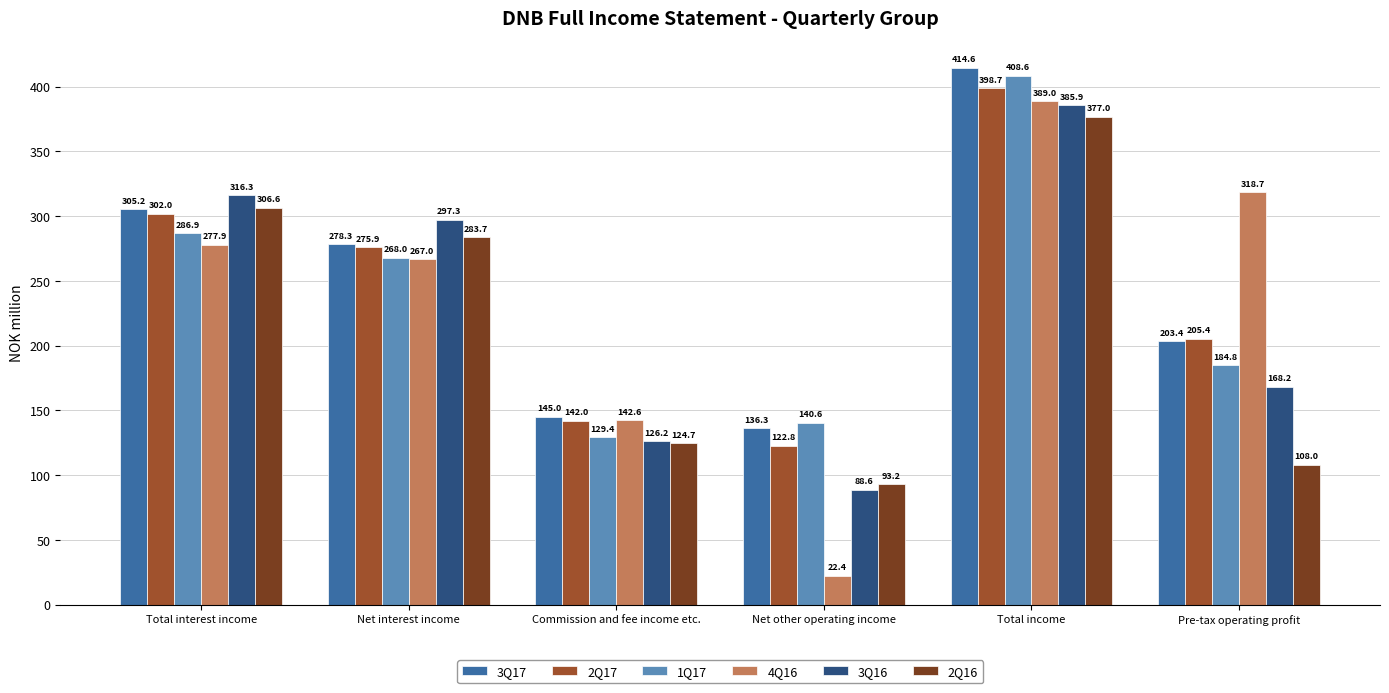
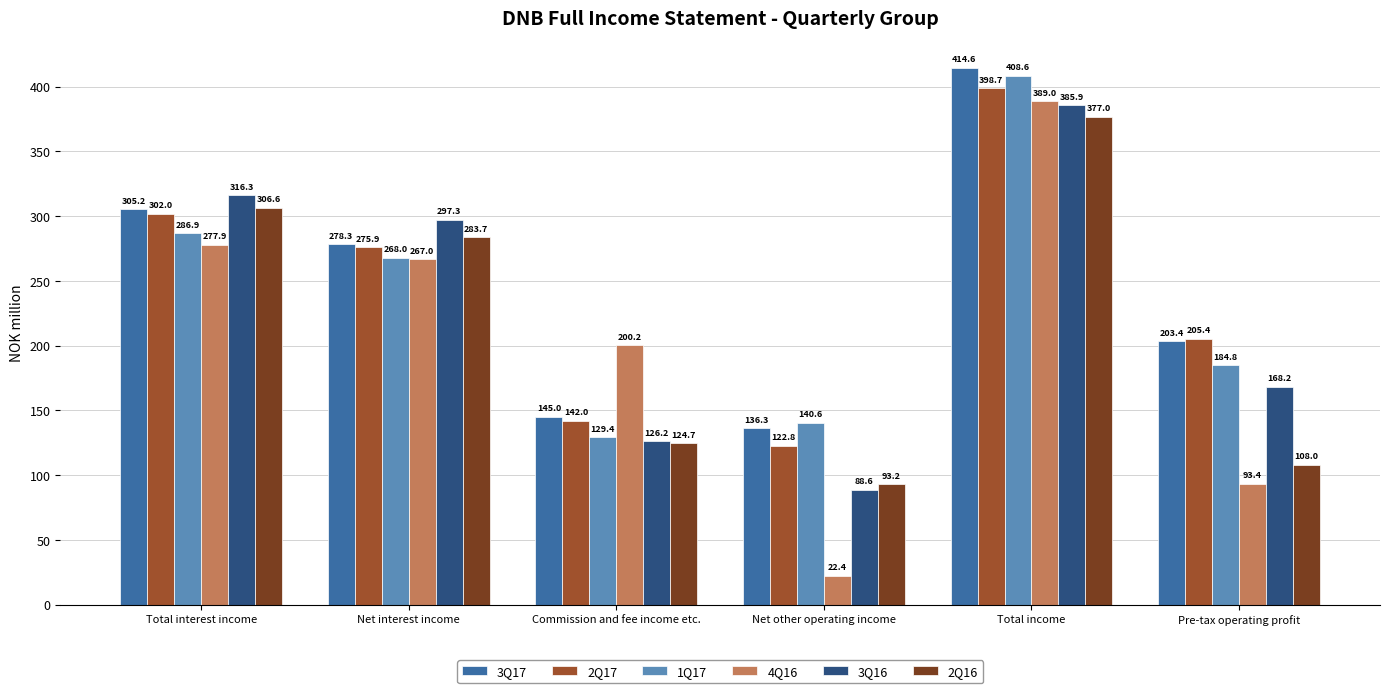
  {
    "4Q16": {
      "Total interest income": 277.9,
      "Net interest income": 267.0,
-     "Commission and fee income etc.": 142.6,
+     "Commission and fee income etc.": 200.2,
      "Net other operating income": 22.4,
      "Total income": 389.0,
-     "Pre-tax operating profit": 318.7
+     "Pre-tax operating profit": 93.4
    }
  }
